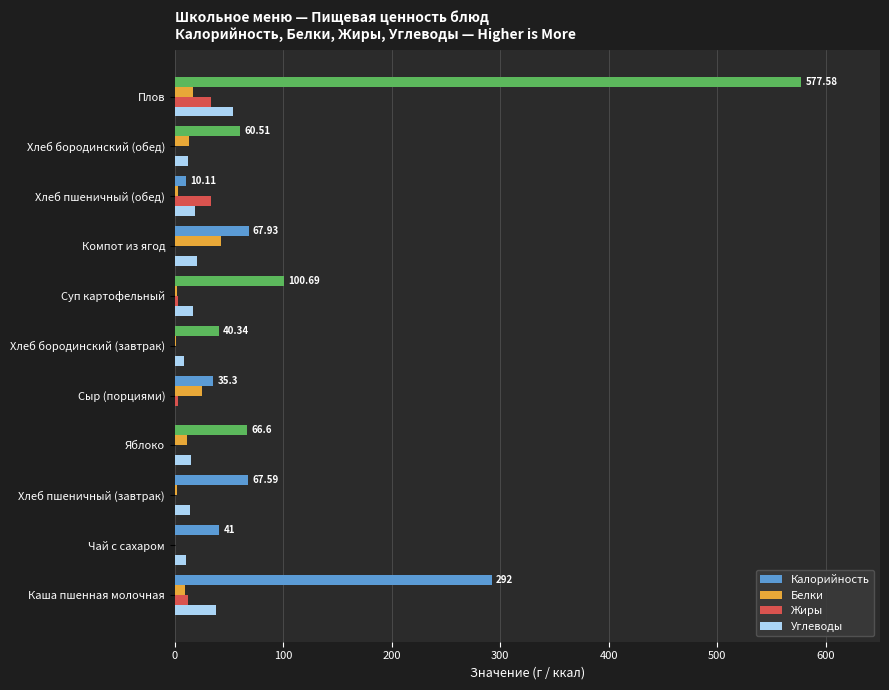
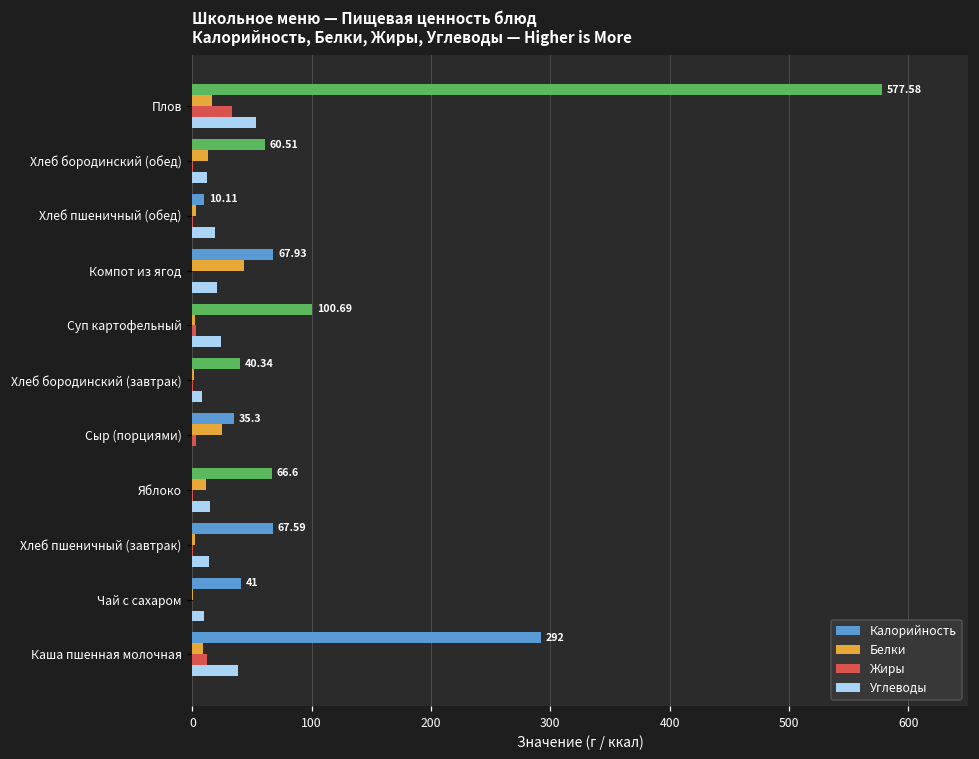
  {
    "Калорийность": {
      "Плов": 577.58,
      "Хлеб бородинский (обед)": 60.51,
      "Хлеб пшеничный (обед)": 10.11,
      "Компот из ягод": 67.93,
      "Суп картофельный": 100.69,
      "Хлеб бородинский (завтрак)": 40.34,
      "Сыр (порциями)": 35.3,
      "Яблоко": 66.6,
      "Хлеб пшеничный (завтрак)": 67.59,
      "Чай с сахаром": 41,
      "Каша пшенная молочная": 292
    },
    "Белки": {
      "Плов": 17,
      "Хлеб бородинский (обед)": 14,
      "Хлеб пшеничный (обед)": 3,
      "Компот из ягод": 43,
      "Сыр (порциями)": 25,
      "Яблоко": 11,
      "Каша пшенная молочная": 9
    },
    "Жиры": {
      "Плов": 33,
-     "Хлеб пшеничный (обед)": 34,
+     "Хлеб пшеничный (обед)": 0,
      "Компот из ягод": 0,
      "Суп картофельный": 3,
      "Сыр (порциями)": 3,
      "Каша пшенная молочная": 12
    },
    "Углеводы": {
      "Плов": 53,
      "Хлеб бородинский (обед)": 12,
      "Хлеб пшеничный (обед)": 19,
      "Компот из ягод": 21,
-     "Суп картофельный": 17,
+     "Суп картофельный": 24,
      "Хлеб бородинский (завтрак)": 8,
      "Сыр (порциями)": 0,
      "Яблоко": 15,
      "Хлеб пшеничный (завтрак)": 14,
      "Чай с сахаром": 10,
      "Каша пшенная молочная": 38
    }
  }
